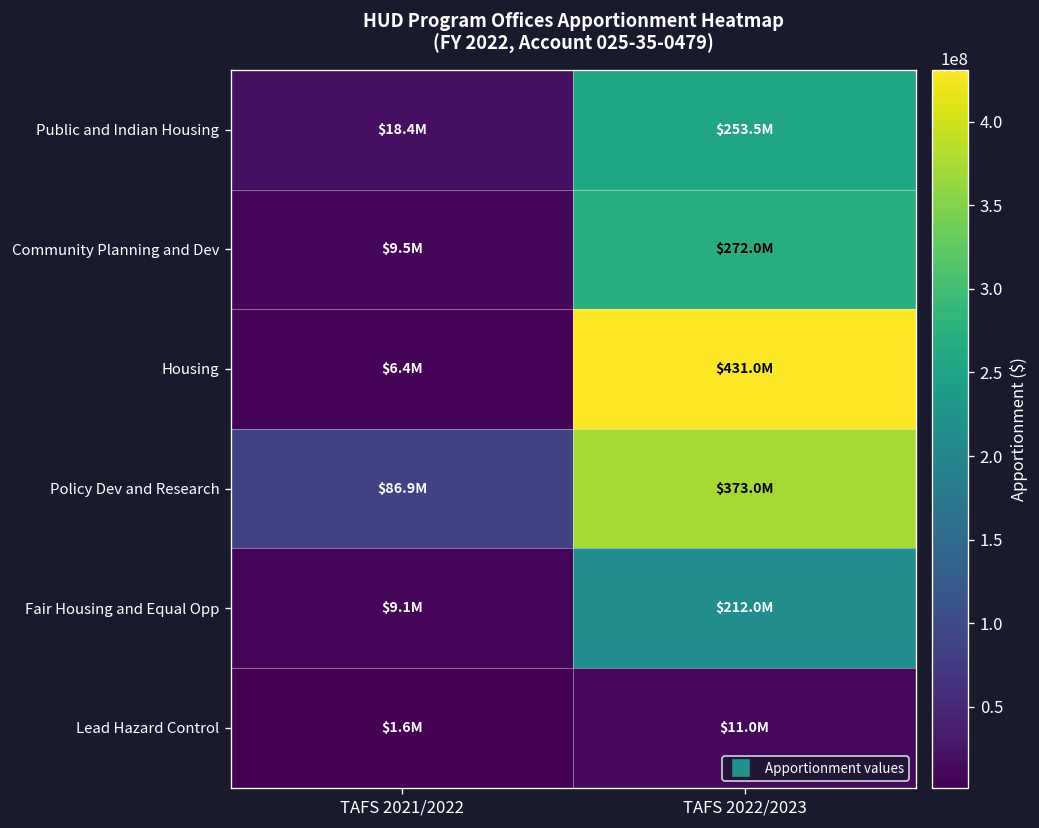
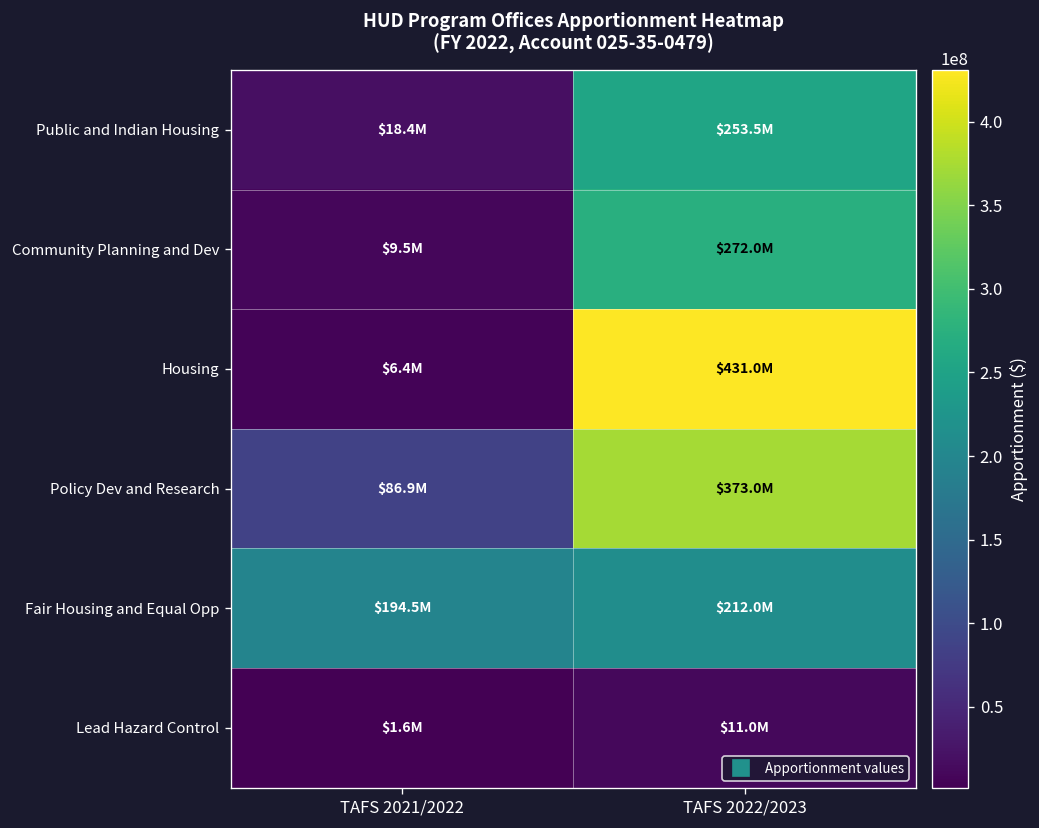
  {
    "Public and Indian Housing": {
      "TAFS 2021/2022": "$18.4M",
      "TAFS 2022/2023": "$253.5M"
    },
    "Community Planning and Dev": {
      "TAFS 2021/2022": "$9.5M",
      "TAFS 2022/2023": "$272.0M"
    },
    "Housing": {
      "TAFS 2021/2022": "$6.4M",
      "TAFS 2022/2023": "$431.0M"
    },
    "Policy Dev and Research": {
      "TAFS 2021/2022": "$86.9M",
      "TAFS 2022/2023": "$373.0M"
    },
    "Fair Housing and Equal Opp": {
-     "TAFS 2021/2022": "$9.1M",
+     "TAFS 2021/2022": "$194.5M",
      "TAFS 2022/2023": "$212.0M"
    },
    "Lead Hazard Control": {
      "TAFS 2021/2022": "$1.6M",
      "TAFS 2022/2023": "$11.0M"
    }
  }
